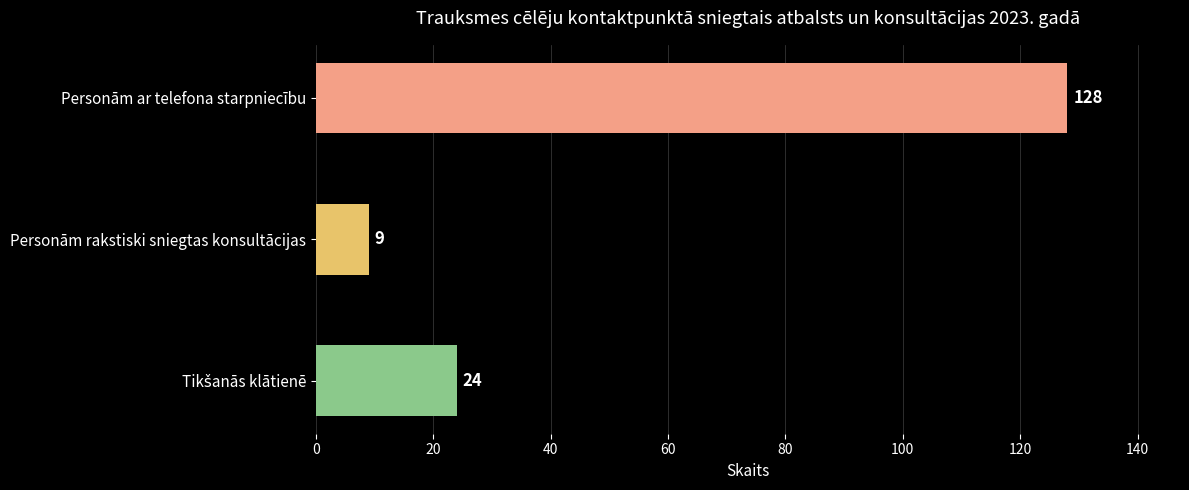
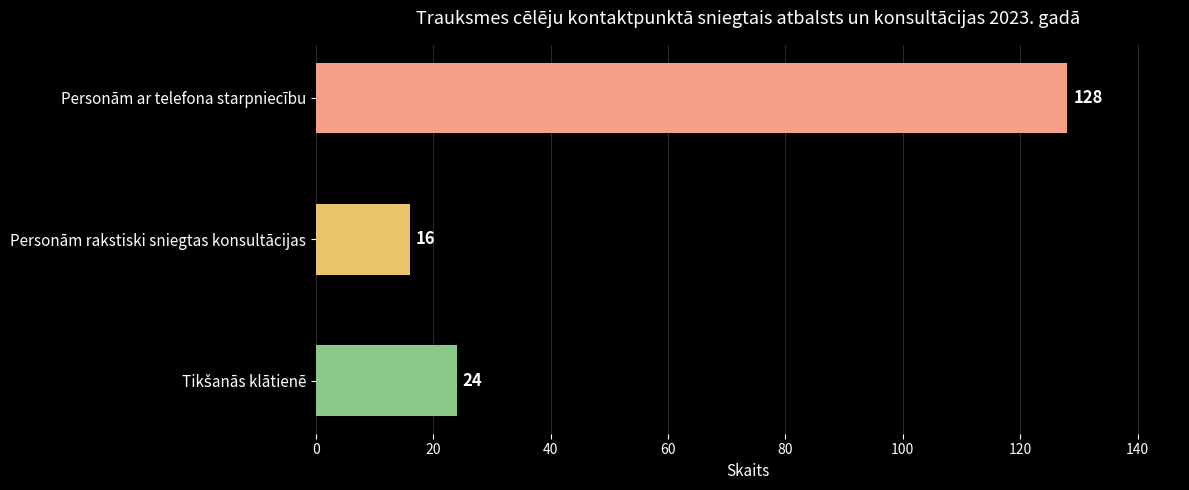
  {
    "Personām ar telefona starpniecību": 128,
-   "Personām rakstiski sniegtas konsultācijas": 9,
+   "Personām rakstiski sniegtas konsultācijas": 16,
    "Tikšanās klātienē": 24
  }
